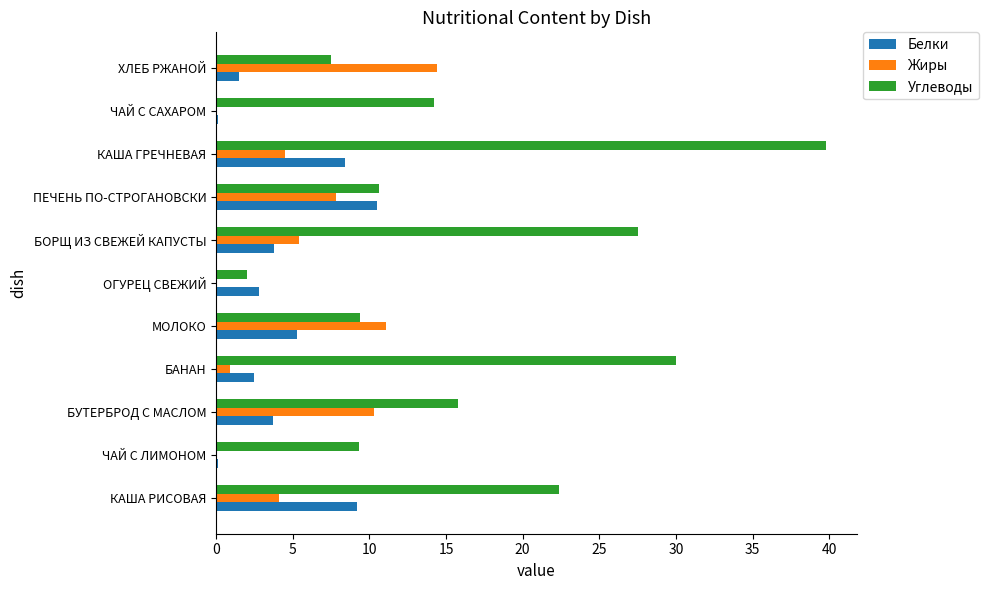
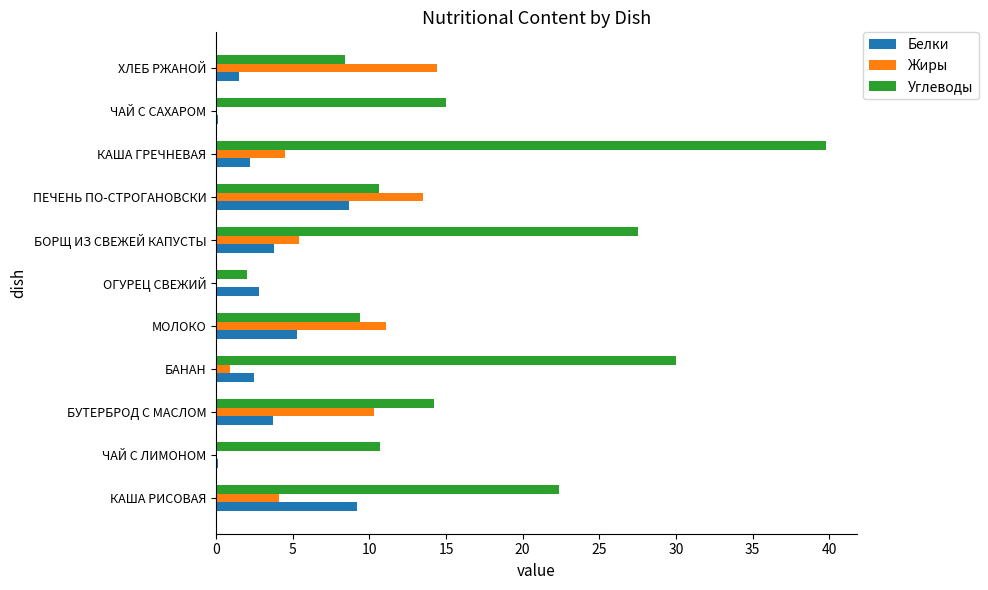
  {
    "Белки": {
      "ХЛЕБ РЖАНОЙ": 1.5,
-     "КАША ГРЕЧНЕВАЯ": 8.4,
-     "ПЕЧЕНЬ ПО-СТРОГАНОВСКИ": 10.5,
+     "КАША ГРЕЧНЕВАЯ": 2.2,
+     "ПЕЧЕНЬ ПО-СТРОГАНОВСКИ": 8.7,
      "БОРЩ ИЗ СВЕЖЕЙ КАПУСТЫ": 3.8,
      "ОГУРЕЦ СВЕЖИЙ": 2.8,
      "МОЛОКО": 5.3,
      "БАНАН": 2.5,
      "БУТЕРБРОД С МАСЛОМ": 3.7,
      "КАША РИСОВАЯ": 9.2
    },
    "Жиры": {
      "ХЛЕБ РЖАНОЙ": 14.4,
      "ЧАЙ С САХАРОМ": 0.0,
      "КАША ГРЕЧНЕВАЯ": 4.5,
-     "ПЕЧЕНЬ ПО-СТРОГАНОВСКИ": 7.8,
+     "ПЕЧЕНЬ ПО-СТРОГАНОВСКИ": 13.5,
      "БОРЩ ИЗ СВЕЖЕЙ КАПУСТЫ": 5.4,
      "ОГУРЕЦ СВЕЖИЙ": 0.0,
      "МОЛОКО": 11.1,
      "БАНАН": 0.9,
      "БУТЕРБРОД С МАСЛОМ": 10.3,
      "ЧАЙ С ЛИМОНОМ": 0.0,
      "КАША РИСОВАЯ": 4.1
    },
    "Углеводы": {
-     "ХЛЕБ РЖАНОЙ": 7.5,
-     "ЧАЙ С САХАРОМ": 14.2,
+     "ХЛЕБ РЖАНОЙ": 8.4,
+     "ЧАЙ С САХАРОМ": 15.0,
      "КАША ГРЕЧНЕВАЯ": 39.8,
      "ПЕЧЕНЬ ПО-СТРОГАНОВСКИ": 10.6,
      "БОРЩ ИЗ СВЕЖЕЙ КАПУСТЫ": 27.5,
      "ОГУРЕЦ СВЕЖИЙ": 2.0,
      "МОЛОКО": 9.4,
      "БАНАН": 30.0,
-     "БУТЕРБРОД С МАСЛОМ": 15.8,
-     "ЧАЙ С ЛИМОНОМ": 9.3,
+     "БУТЕРБРОД С МАСЛОМ": 14.2,
+     "ЧАЙ С ЛИМОНОМ": 10.7,
      "КАША РИСОВАЯ": 22.4
    }
  }
